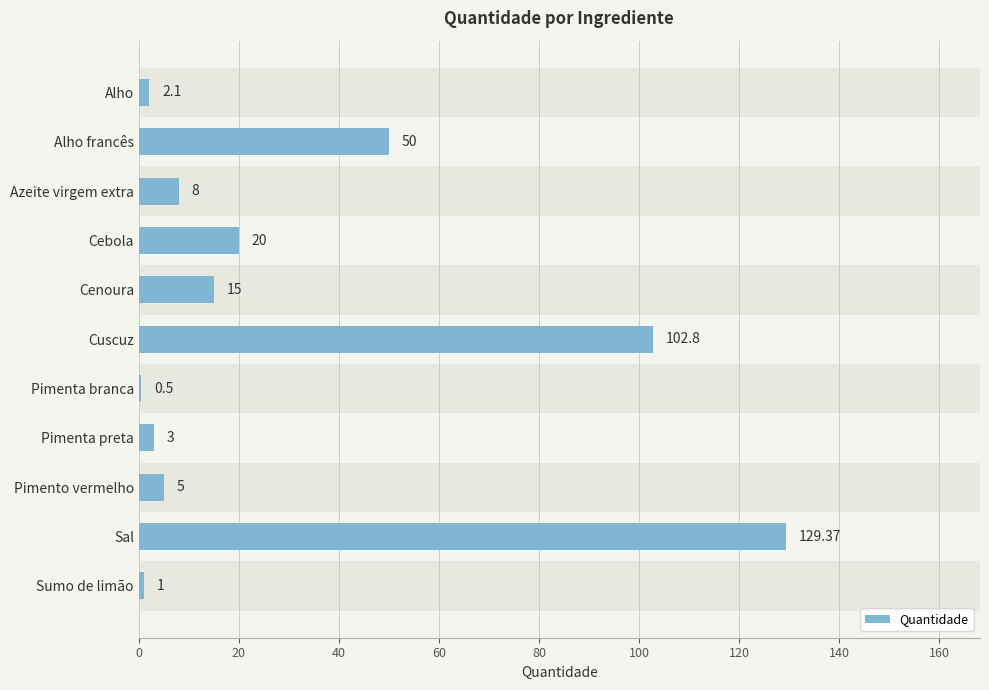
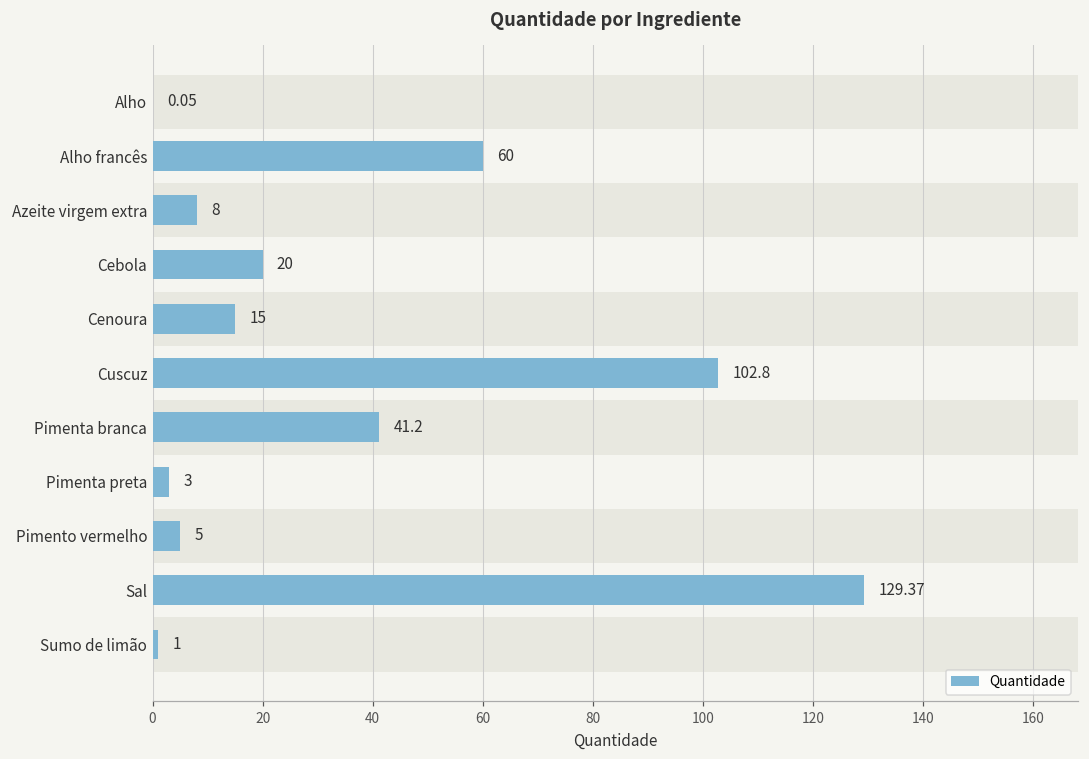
  {
    "Quantidade": {
-     "Alho": 2.1,
-     "Alho francês": 50,
-     "Pimenta branca": 0.5
+     "Alho": 0.05,
+     "Alho francês": 60,
+     "Pimenta branca": 41.2
    }
  }
